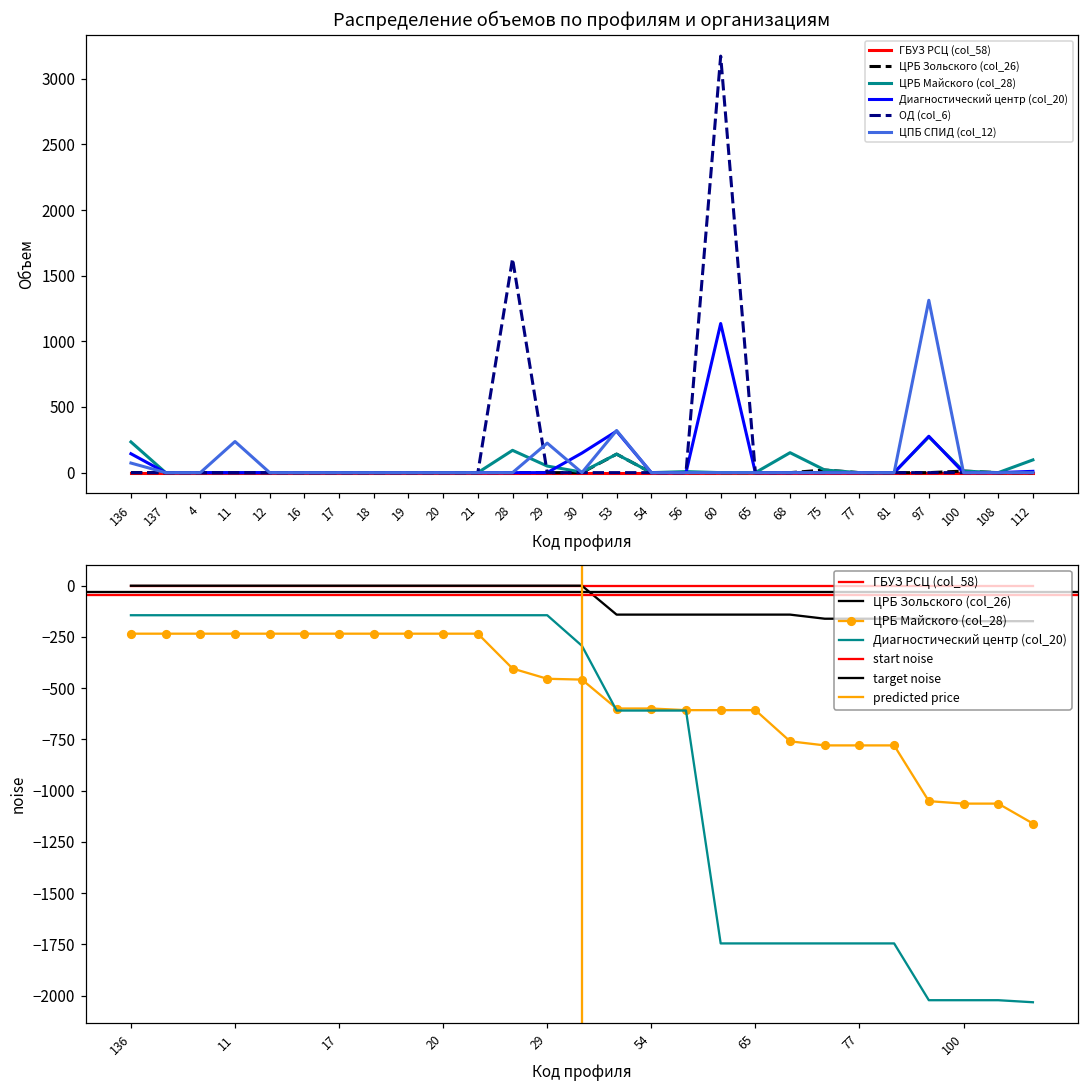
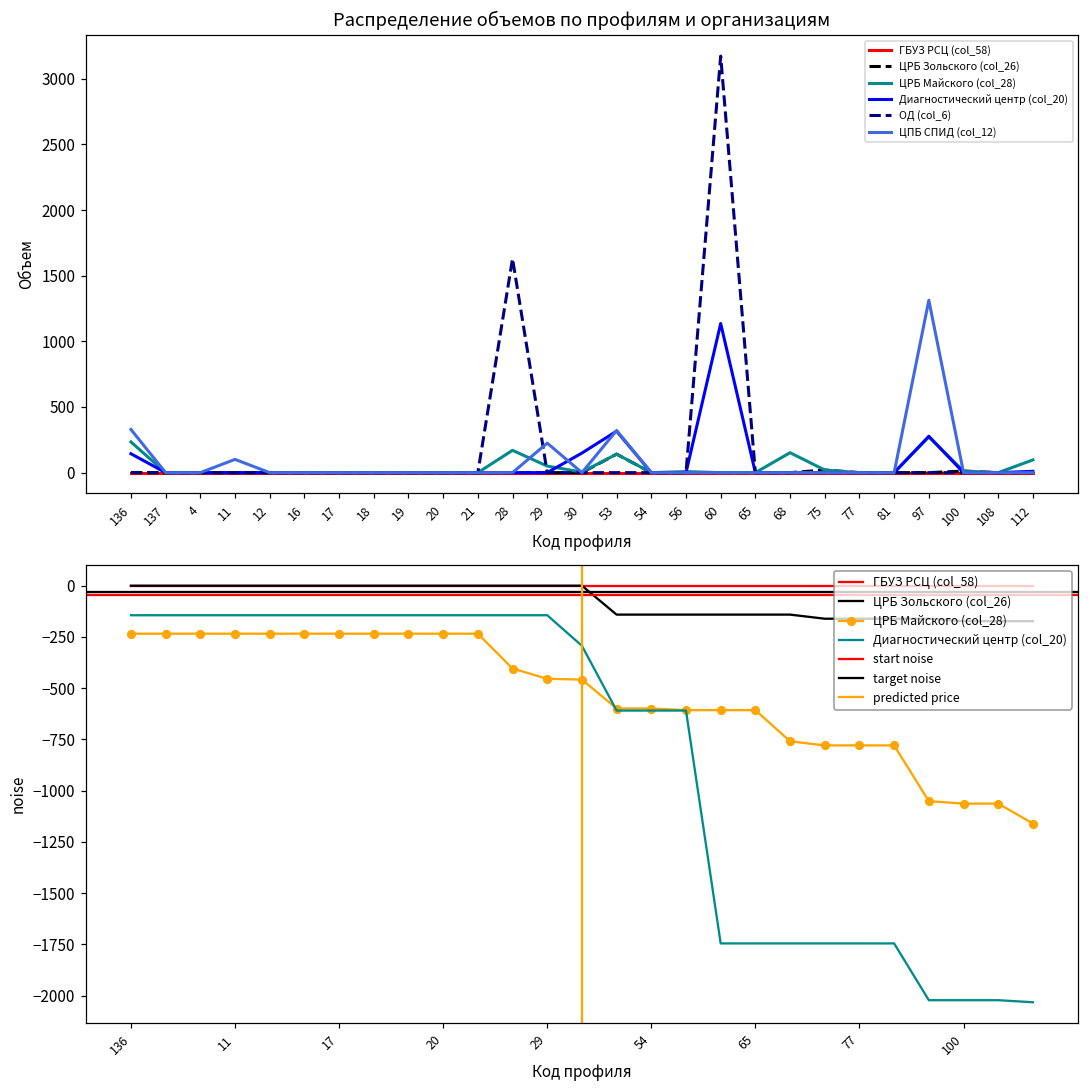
  {
    "Распределение объемов по профилям и организациям": {
      "ОД (col_6)": {
        "28": 1630,
        "60": 3170
      },
      "ЦПБ СПИД (col_12)": {
-       "136": 70,
-       "11": 240,
+       "136": 330,
+       "11": 100,
        "29": 230,
        "97": 1310
      }
    }
  }
